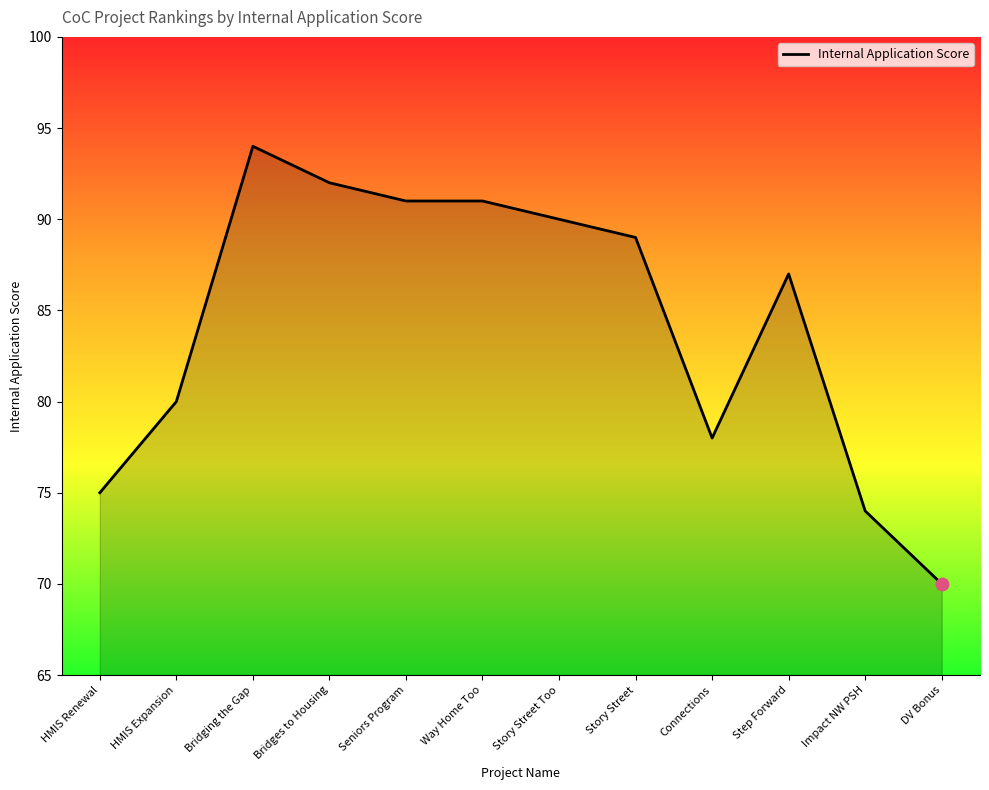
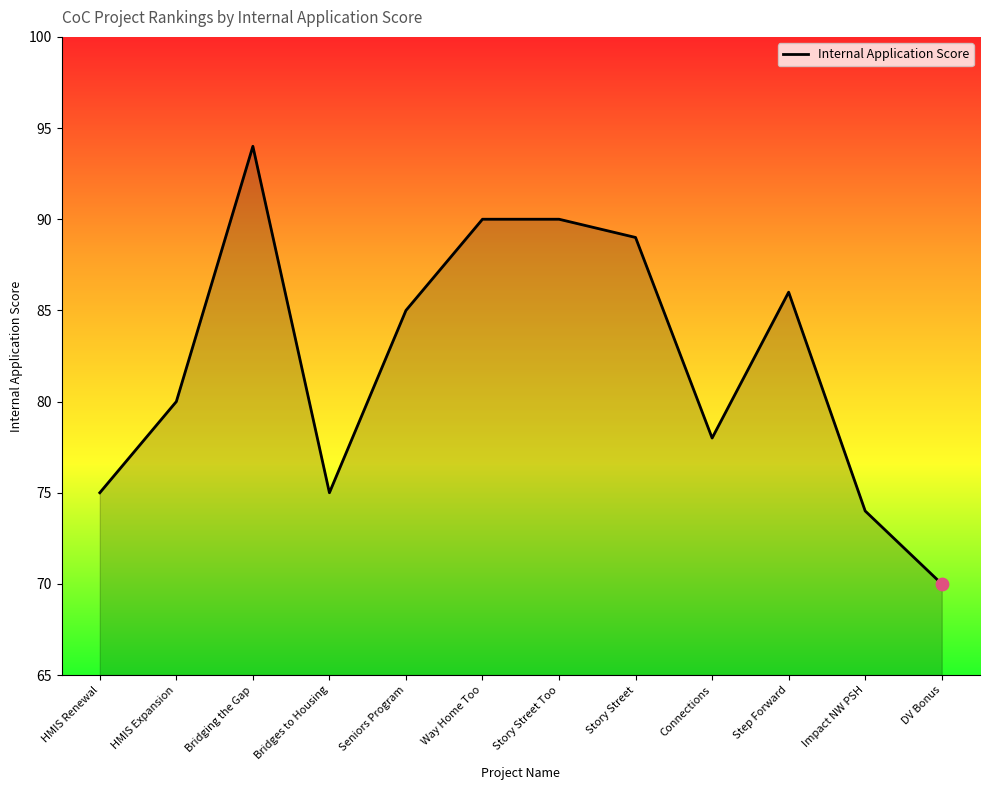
  {
    "Internal Application Score": {
      "HMIS Renewal": 75,
      "HMIS Expansion": 80,
      "Bridging the Gap": 94,
-     "Bridges to Housing": 92,
-     "Seniors Program": 91,
-     "Way Home Too": 91,
+     "Bridges to Housing": 75,
+     "Seniors Program": 85,
+     "Way Home Too": 90,
      "Story Street Too": 90,
      "Story Street": 89,
      "Connections": 78,
-     "Step Forward": 87,
+     "Step Forward": 86,
      "Impact NW PSH": 74
    }
  }
